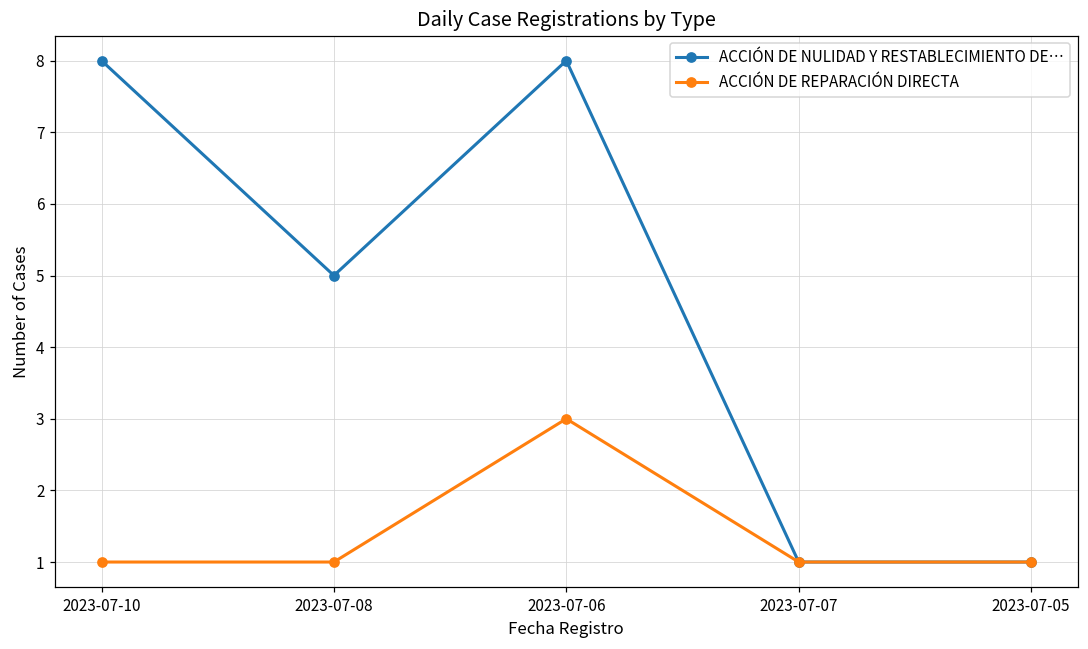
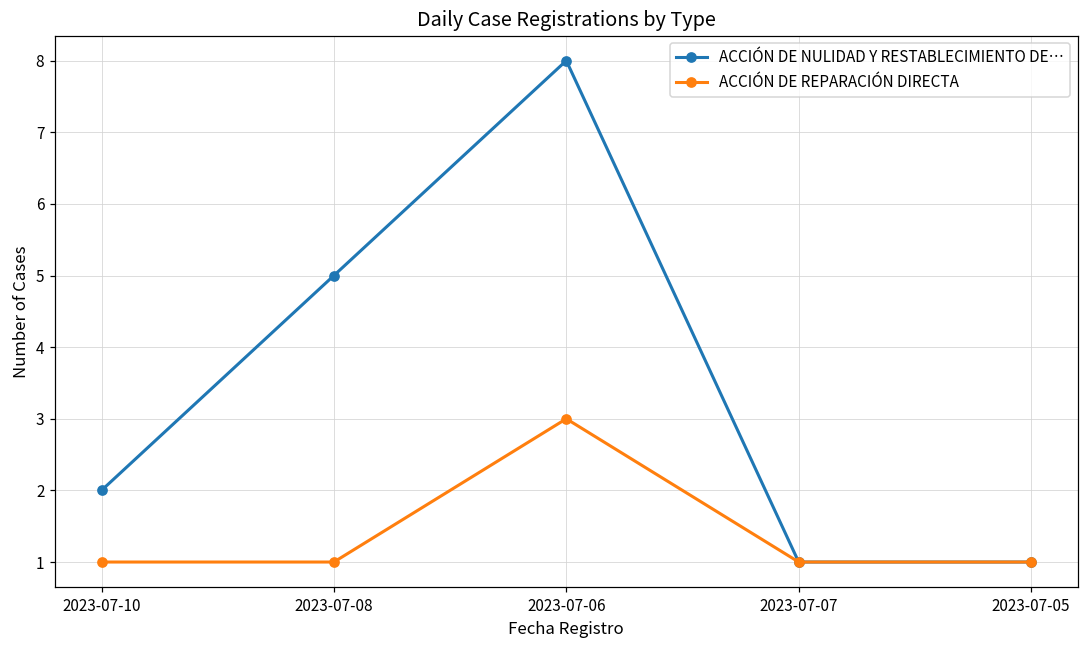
  {
    "ACCIÓN DE NULIDAD Y RESTABLECIMIENTO DE…": {
-     "2023-07-10": 8,
+     "2023-07-10": 2,
      "2023-07-08": 5,
      "2023-07-06": 8
    },
    "ACCIÓN DE REPARACIÓN DIRECTA": {
      "2023-07-10": 1,
      "2023-07-08": 1,
      "2023-07-06": 3
    }
  }
